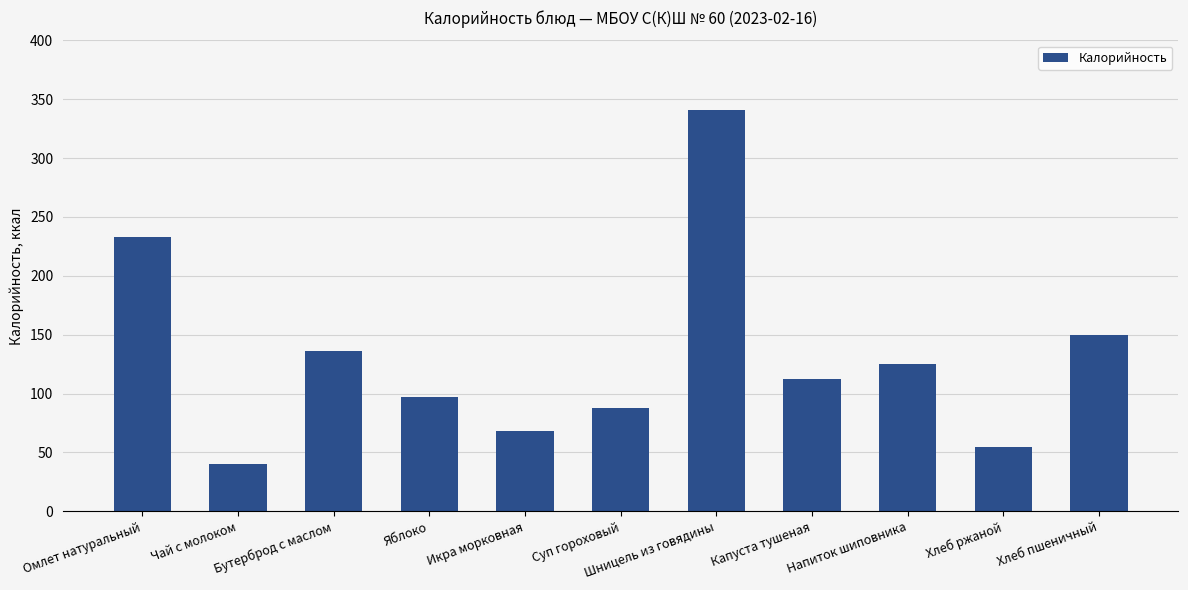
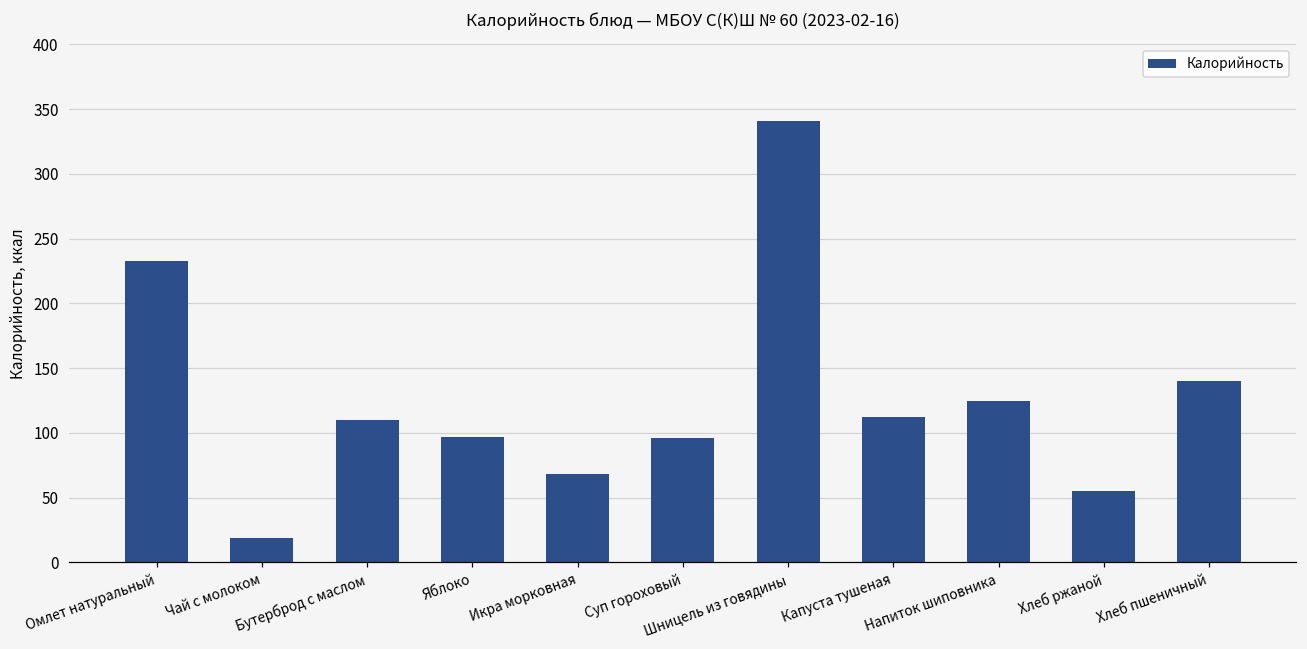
  {
    "Омлет натуральный": 233,
-   "Чай с молоком": 40,
-   "Бутерброд с маслом": 136,
+   "Чай с молоком": 19,
+   "Бутерброд с маслом": 110,
    "Яблоко": 97,
    "Икра морковная": 68,
-   "Суп гороховый": 88,
+   "Суп гороховый": 96,
    "Шницель из говядины": 341,
    "Капуста тушеная": 112,
    "Напиток шиповника": 125,
    "Хлеб ржаной": 55,
-   "Хлеб пшеничный": 150
+   "Хлеб пшеничный": 140
  }
